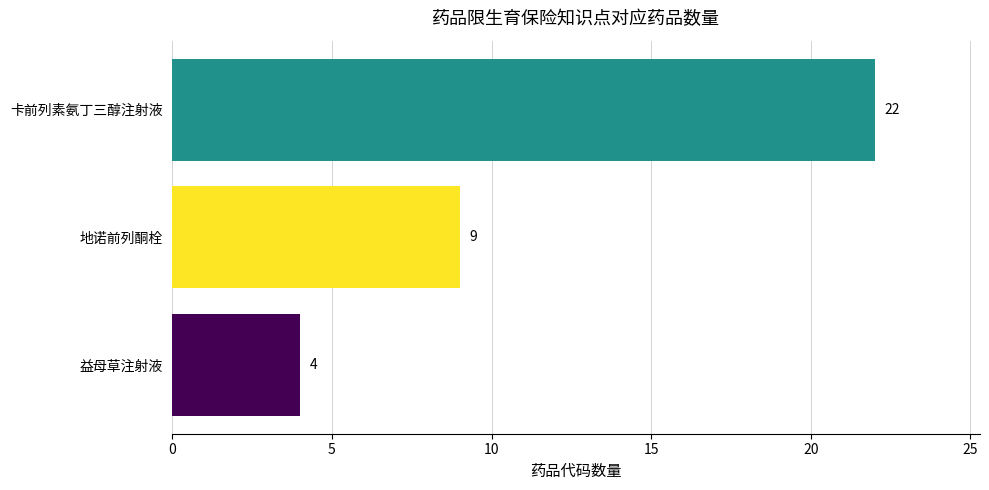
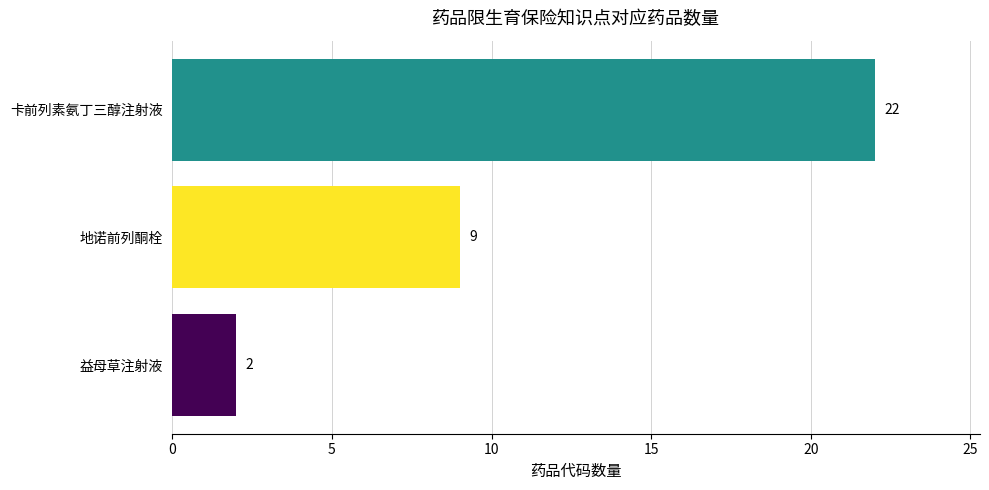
  {
    "卡前列素氨丁三醇注射液": 22,
    "地诺前列酮栓": 9,
-   "益母草注射液": 4
+   "益母草注射液": 2
  }
